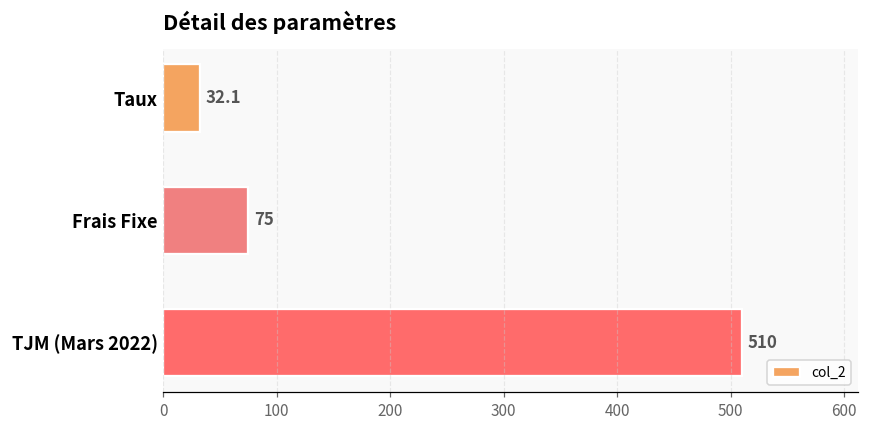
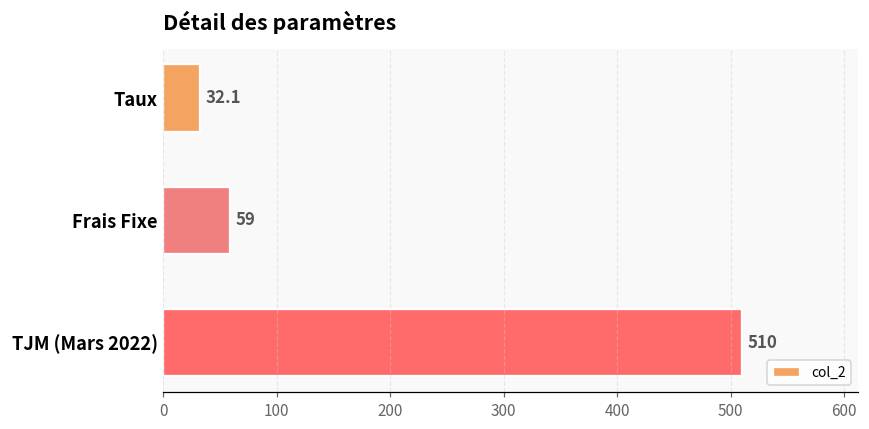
  {
    "Taux": 32.1,
-   "Frais Fixe": 75,
+   "Frais Fixe": 59,
    "TJM (Mars 2022)": 510
  }
